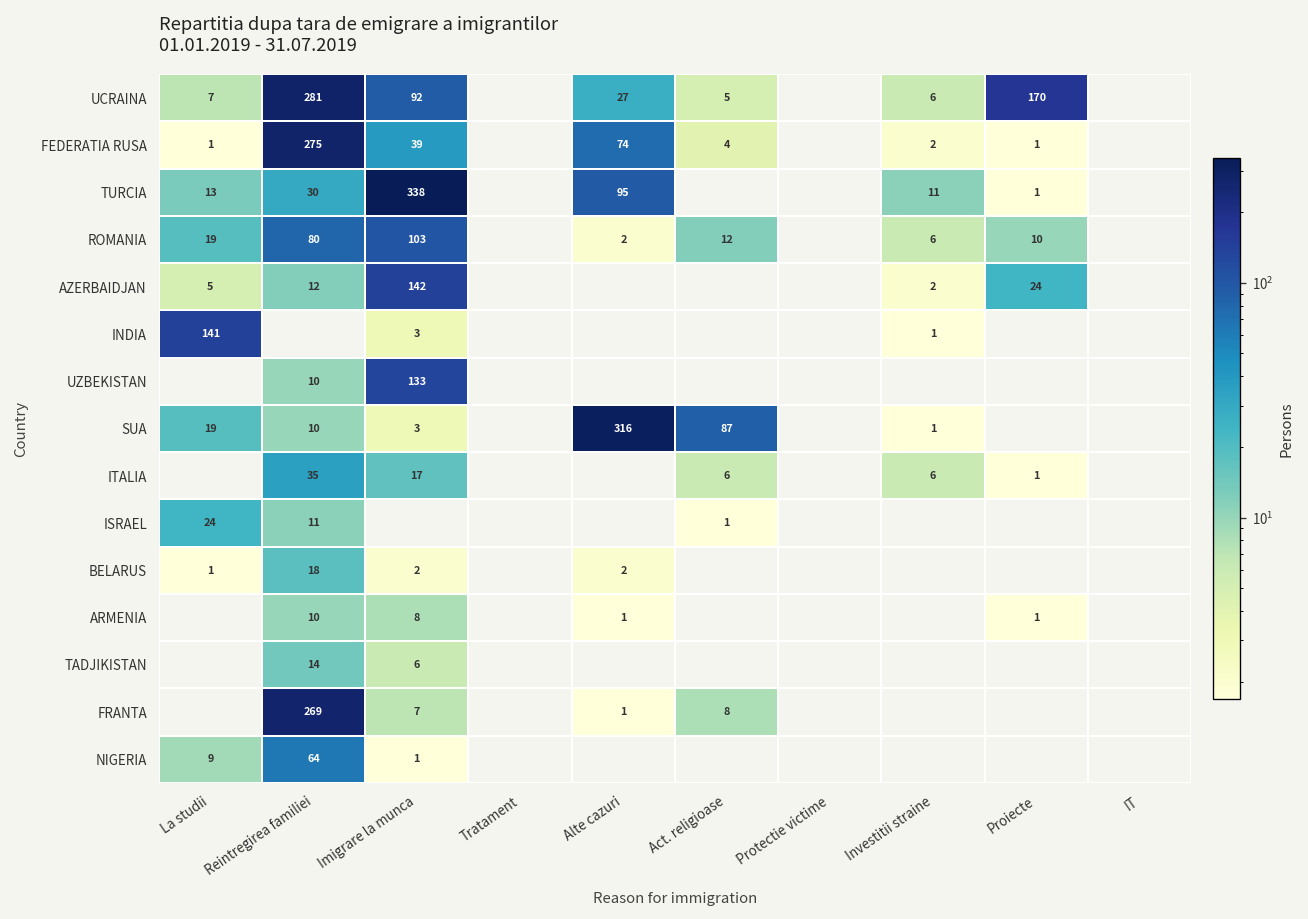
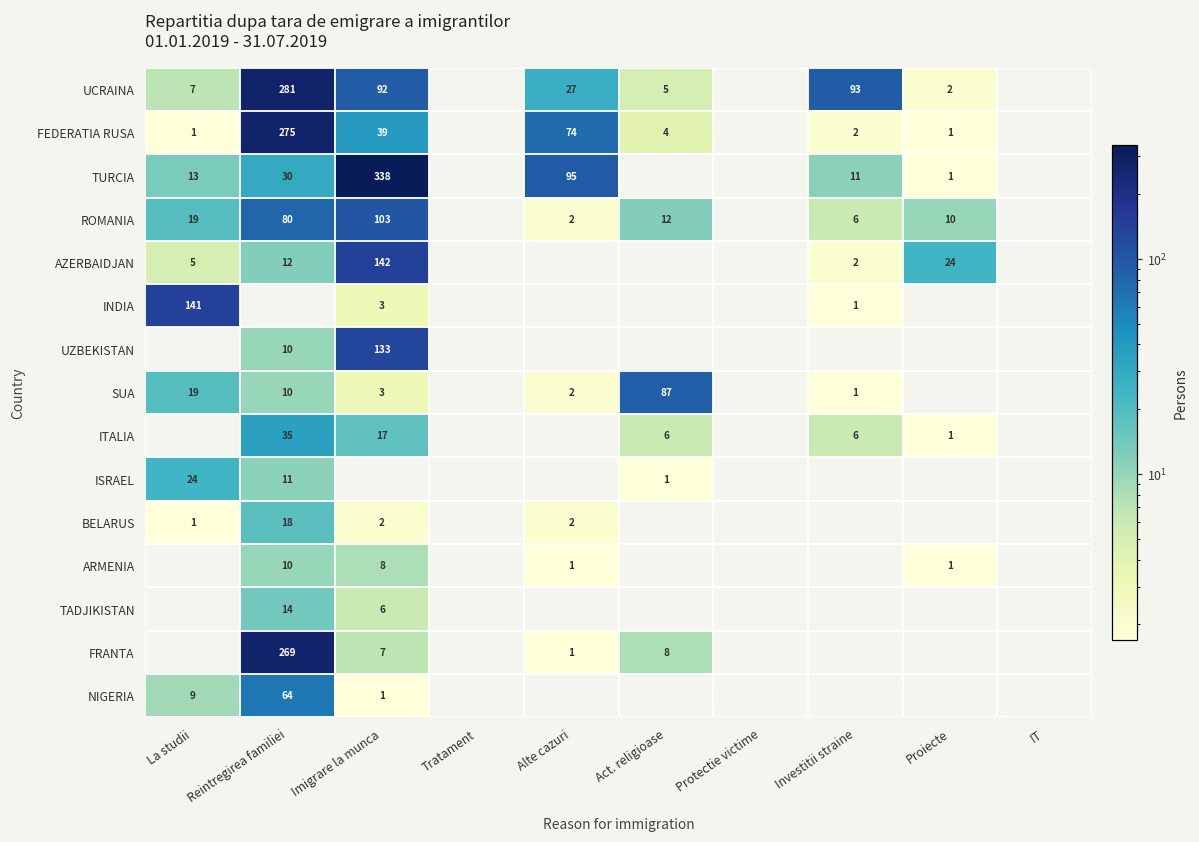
  {
    "UCRAINA": {
      "La studii": 7,
      "Reintregirea familiei": 281,
      "Imigrare la munca": 92,
      "Alte cazuri": 27,
      "Act. religioase": 5,
-     "Investitii straine": 6,
-     "Proiecte": 170
+     "Investitii straine": 93,
+     "Proiecte": 2
    },
    "FEDERATIA RUSA": {
      "La studii": 1,
      "Reintregirea familiei": 275,
      "Imigrare la munca": 39,
      "Alte cazuri": 74,
      "Act. religioase": 4,
      "Investitii straine": 2,
      "Proiecte": 1
    },
    "TURCIA": {
      "La studii": 13,
      "Reintregirea familiei": 30,
      "Imigrare la munca": 338,
      "Alte cazuri": 95,
      "Investitii straine": 11,
      "Proiecte": 1
    },
    "ROMANIA": {
      "La studii": 19,
      "Reintregirea familiei": 80,
      "Imigrare la munca": 103,
      "Alte cazuri": 2,
      "Act. religioase": 12,
      "Investitii straine": 6,
      "Proiecte": 10
    },
    "AZERBAIDJAN": {
      "La studii": 5,
      "Reintregirea familiei": 12,
      "Imigrare la munca": 142,
      "Investitii straine": 2,
      "Proiecte": 24
    },
    "INDIA": {
      "La studii": 141,
      "Imigrare la munca": 3,
      "Investitii straine": 1
    },
    "UZBEKISTAN": {
      "Reintregirea familiei": 10,
      "Imigrare la munca": 133
    },
    "SUA": {
      "La studii": 19,
      "Reintregirea familiei": 10,
      "Imigrare la munca": 3,
-     "Alte cazuri": 316,
+     "Alte cazuri": 2,
      "Act. religioase": 87,
      "Investitii straine": 1
    },
    "ITALIA": {
      "Reintregirea familiei": 35,
      "Imigrare la munca": 17,
      "Act. religioase": 6,
      "Investitii straine": 6,
      "Proiecte": 1
    },
    "ISRAEL": {
      "La studii": 24,
      "Reintregirea familiei": 11,
      "Act. religioase": 1
    },
    "BELARUS": {
      "La studii": 1,
      "Reintregirea familiei": 18,
      "Imigrare la munca": 2,
      "Alte cazuri": 2
    },
    "ARMENIA": {
      "Reintregirea familiei": 10,
      "Imigrare la munca": 8,
      "Alte cazuri": 1,
      "Proiecte": 1
    },
    "TADJIKISTAN": {
      "Reintregirea familiei": 14,
      "Imigrare la munca": 6
    },
    "FRANTA": {
      "Reintregirea familiei": 269,
      "Imigrare la munca": 7,
      "Alte cazuri": 1,
      "Act. religioase": 8
    },
    "NIGERIA": {
      "La studii": 9,
      "Reintregirea familiei": 64,
      "Imigrare la munca": 1
    }
  }
